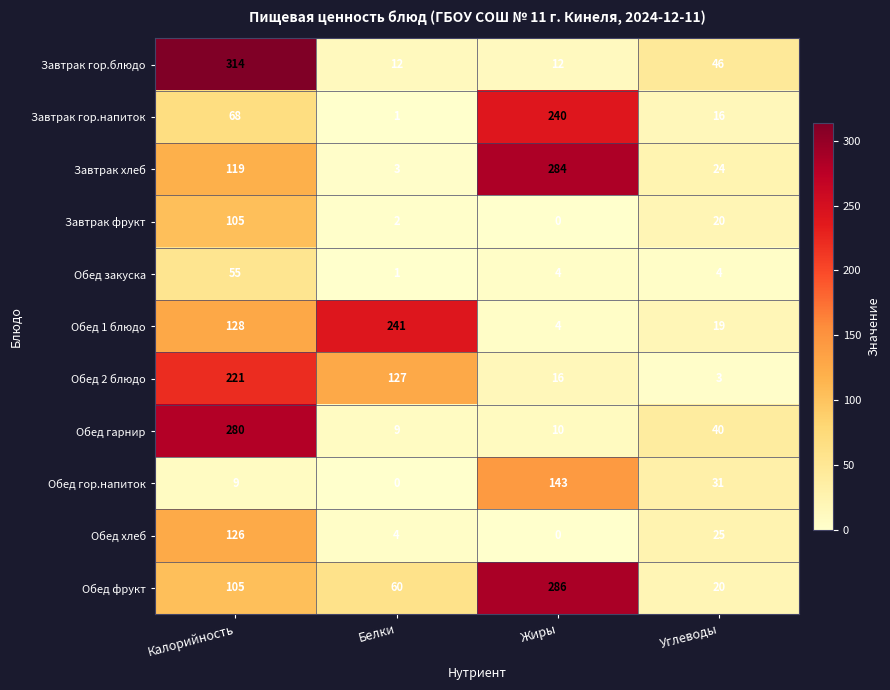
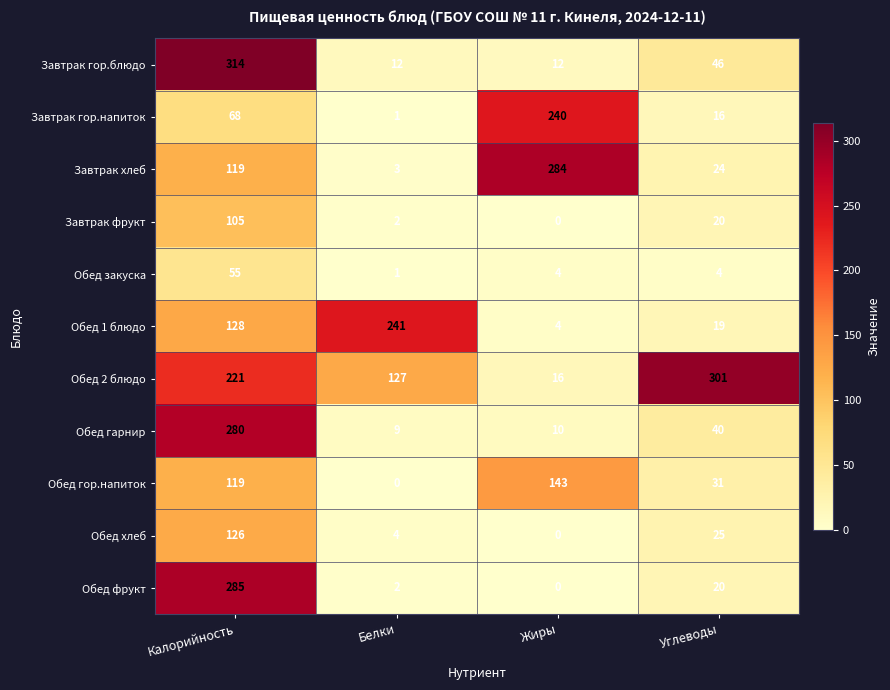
  {
    "Завтрак гор.блюдо": {
      "Калорийность": 314,
      "Белки": 12,
      "Жиры": 12,
      "Углеводы": 46
    },
    "Завтрак гор.напиток": {
      "Калорийность": 68,
      "Белки": 1,
      "Жиры": 240,
      "Углеводы": 16
    },
    "Завтрак хлеб": {
      "Калорийность": 119,
      "Белки": 3,
      "Жиры": 284,
      "Углеводы": 24
    },
    "Завтрак фрукт": {
      "Калорийность": 105,
      "Белки": 2,
      "Жиры": 0,
      "Углеводы": 20
    },
    "Обед закуска": {
      "Калорийность": 55,
      "Белки": 1,
      "Жиры": 4,
      "Углеводы": 4
    },
    "Обед 1 блюдо": {
      "Калорийность": 128,
      "Белки": 241,
      "Жиры": 4,
      "Углеводы": 19
    },
    "Обед 2 блюдо": {
      "Калорийность": 221,
      "Белки": 127,
      "Жиры": 16,
-     "Углеводы": 3
+     "Углеводы": 301
    },
    "Обед гарнир": {
      "Калорийность": 280,
      "Белки": 9,
      "Жиры": 10,
      "Углеводы": 40
    },
    "Обед гор.напиток": {
-     "Калорийность": 9,
+     "Калорийность": 119,
      "Белки": 0,
      "Жиры": 143,
      "Углеводы": 31
    },
    "Обед хлеб": {
      "Калорийность": 126,
      "Белки": 4,
      "Жиры": 0,
      "Углеводы": 25
    },
    "Обед фрукт": {
-     "Калорийность": 105,
-     "Белки": 60,
-     "Жиры": 286,
+     "Калорийность": 285,
+     "Белки": 2,
+     "Жиры": 0,
      "Углеводы": 20
    }
  }
